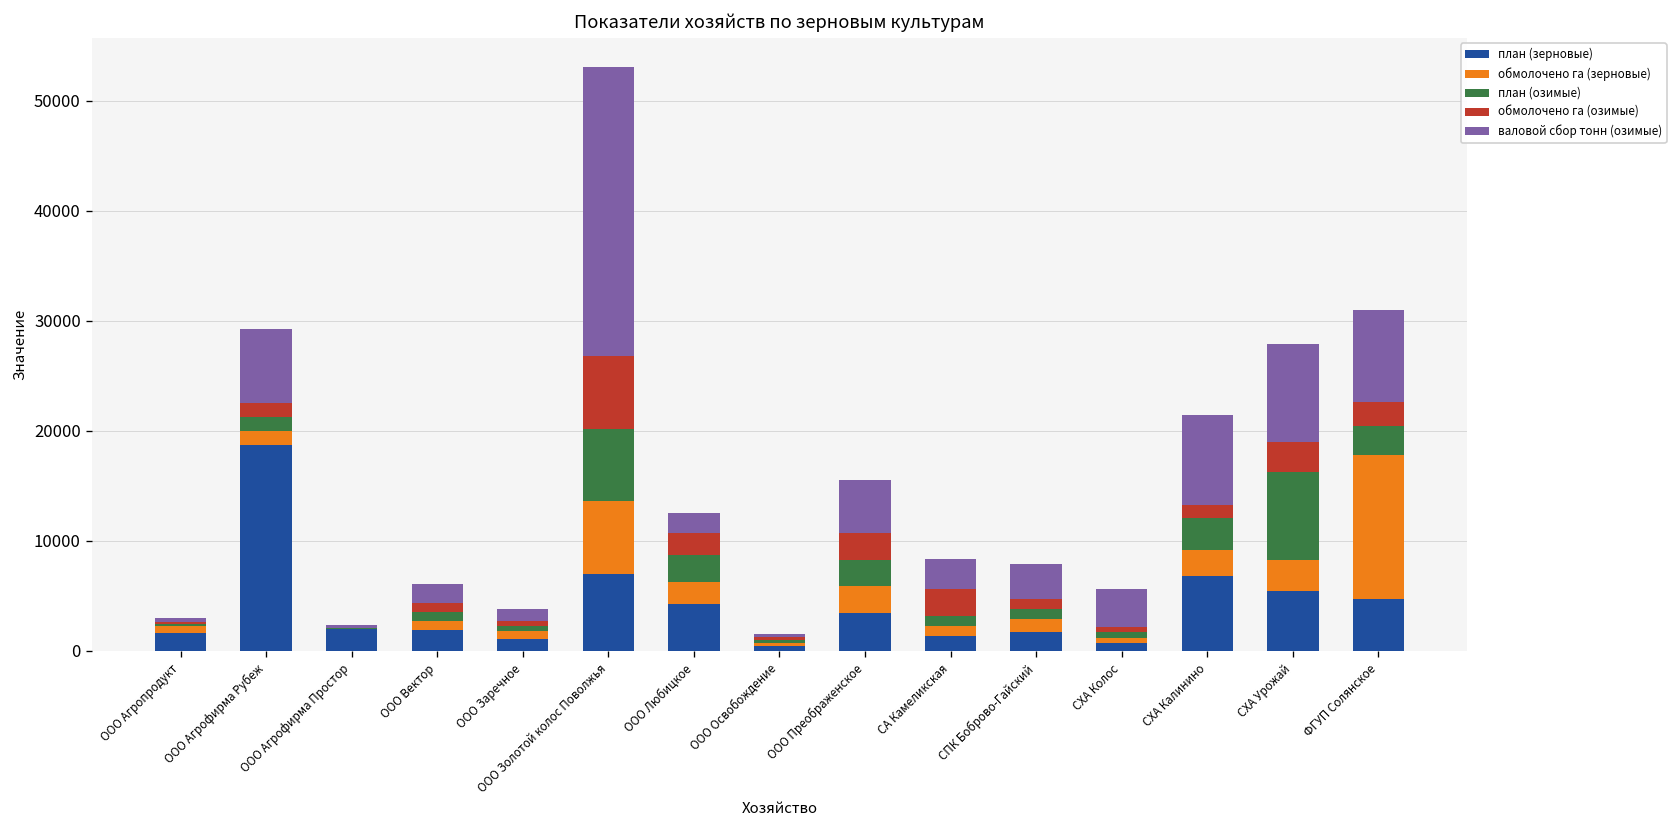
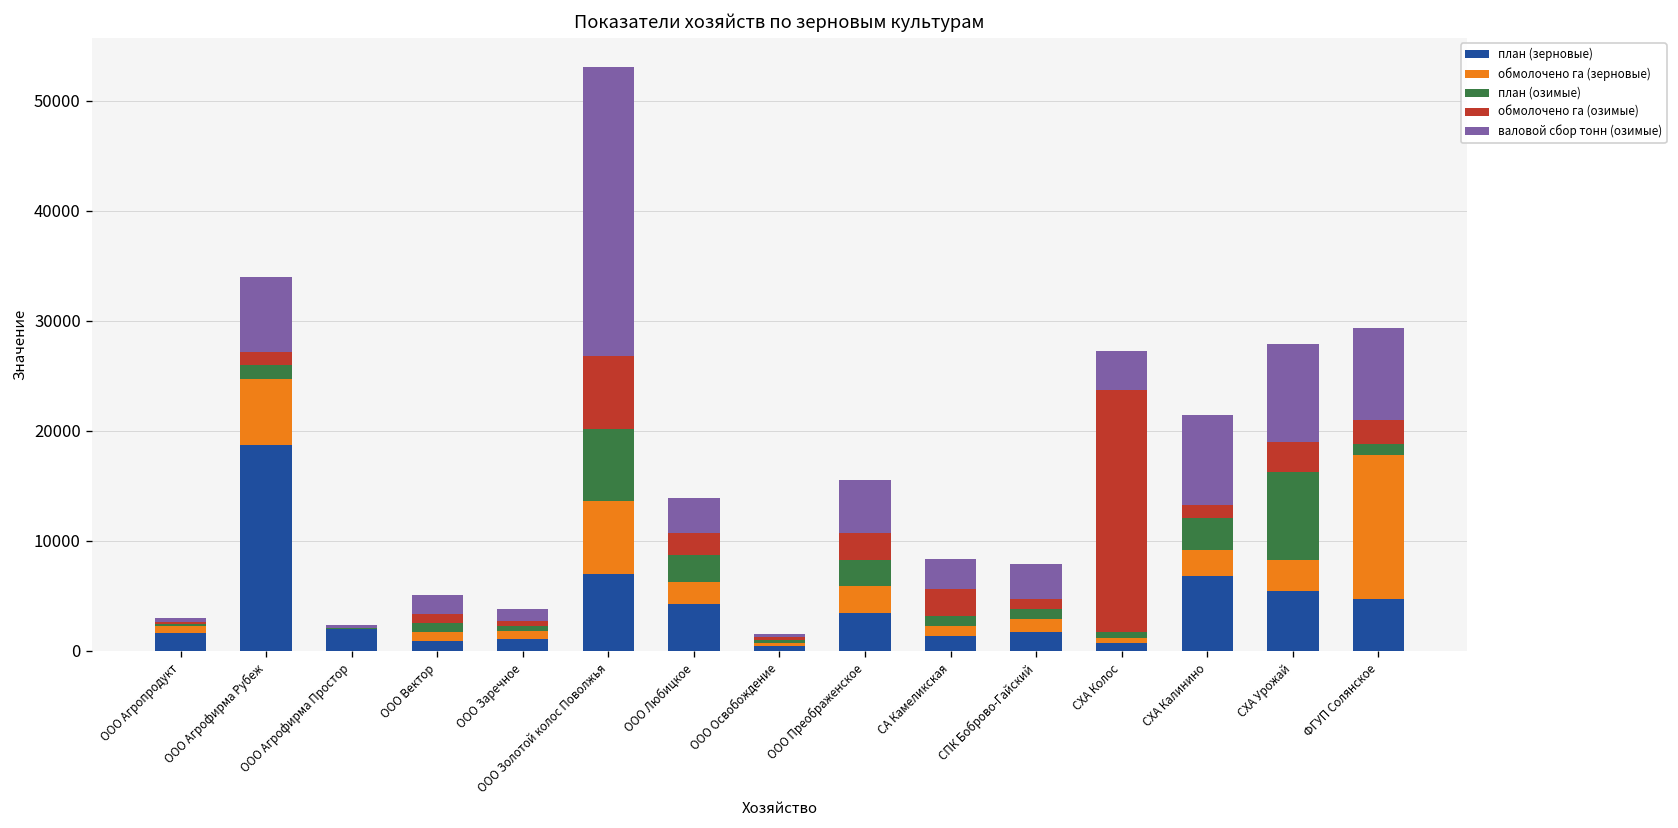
  {
    "план (зерновые)": {
      "ООО Агропродукт": 2000,
      "ООО Агрофирма Рубеж": 19000,
      "ООО Агрофирма Простор": 2000,
-     "ООО Вектор": 2000,
+     "ООО Вектор": 1000,
      "ООО Заречное": 1000,
      "ООО Золотой колос Поволжья": 7000,
      "ООО Любицкое": 4000,
      "ООО Освобождение": 0,
      "ООО Преображенское": 3000,
      "СА Камеликская": 1000,
      "СПК Боброво-Гайский": 2000,
      "СХА Колос": 1000,
      "СХА Калинино": 7000,
      "СХА Урожай": 5000,
      "ФГУП Солянское": 5000
    },
    "обмолочено га (зерновые)": {
      "ООО Агропродукт": 1000,
-     "ООО Агрофирма Рубеж": 1000,
+     "ООО Агрофирма Рубеж": 6000,
      "ООО Вектор": 1000,
      "ООО Заречное": 1000,
      "ООО Золотой колос Поволжья": 7000,
      "ООО Любицкое": 2000,
      "ООО Освобождение": 0,
      "ООО Преображенское": 2000,
      "СА Камеликская": 1000,
      "СПК Боброво-Гайский": 1000,
      "СХА Колос": 0,
      "СХА Калинино": 2000,
      "СХА Урожай": 3000,
      "ФГУП Солянское": 13000
    },
    "план (озимые)": {
      "ООО Агрофирма Рубеж": 1000,
      "ООО Вектор": 1000,
      "ООО Заречное": 0,
      "ООО Золотой колос Поволжья": 7000,
      "ООО Любицкое": 2000,
      "ООО Освобождение": 0,
      "ООО Преображенское": 2000,
      "СА Камеликская": 1000,
      "СПК Боброво-Гайский": 1000,
      "СХА Колос": 0,
      "СХА Калинино": 3000,
      "СХА Урожай": 8000,
-     "ФГУП Солянское": 3000
+     "ФГУП Солянское": 1000
    },
    "обмолочено га (озимые)": {
      "ООО Агрофирма Рубеж": 1000,
      "ООО Вектор": 1000,
      "ООО Заречное": 0,
      "ООО Золотой колос Поволжья": 7000,
      "ООО Любицкое": 2000,
      "ООО Освобождение": 0,
      "ООО Преображенское": 2000,
      "СА Камеликская": 2000,
      "СПК Боброво-Гайский": 1000,
-     "СХА Колос": 0,
+     "СХА Колос": 22000,
      "СХА Калинино": 1000,
      "СХА Урожай": 3000,
      "ФГУП Солянское": 2000
    },
    "валовой сбор тонн (озимые)": {
      "ООО Агропродукт": 0,
      "ООО Агрофирма Рубеж": 7000,
      "ООО Вектор": 2000,
      "ООО Заречное": 1000,
      "ООО Золотой колос Поволжья": 26000,
-     "ООО Любицкое": 2000,
+     "ООО Любицкое": 3000,
      "ООО Освобождение": 0,
      "ООО Преображенское": 5000,
      "СА Камеликская": 3000,
      "СПК Боброво-Гайский": 3000,
      "СХА Колос": 3000,
      "СХА Калинино": 8000,
      "СХА Урожай": 9000,
      "ФГУП Солянское": 8000
    }
  }
